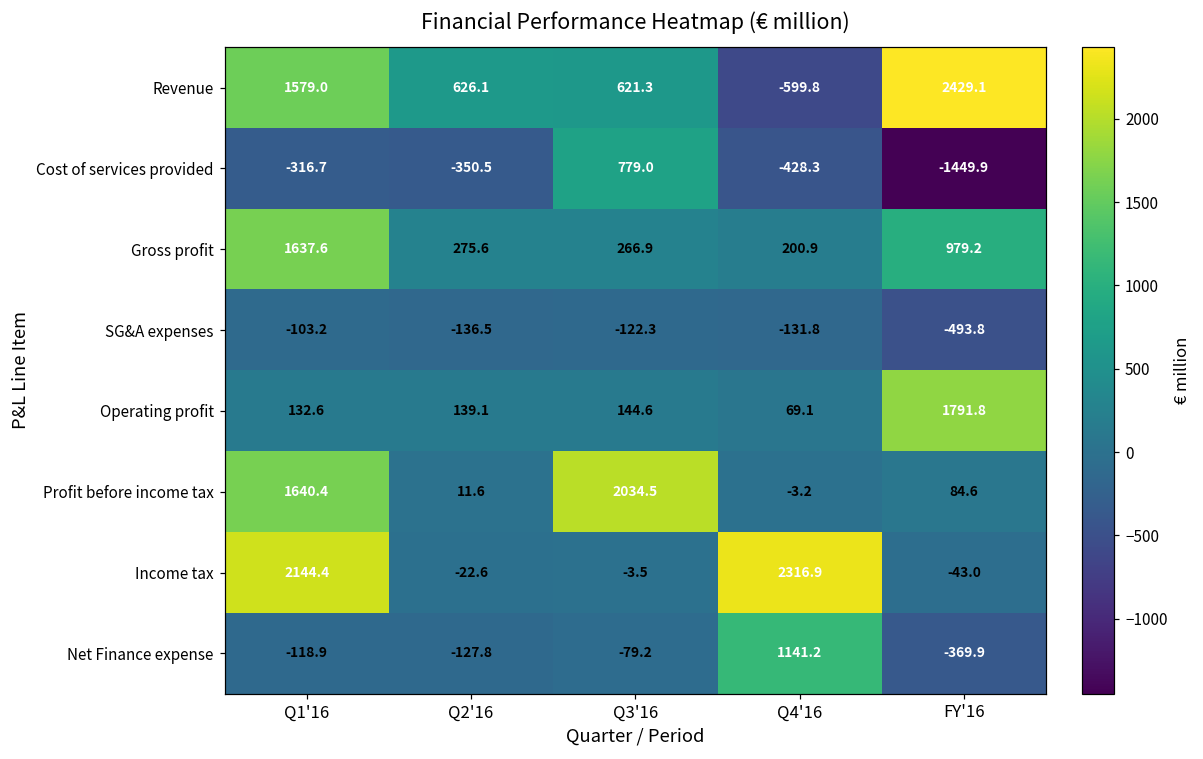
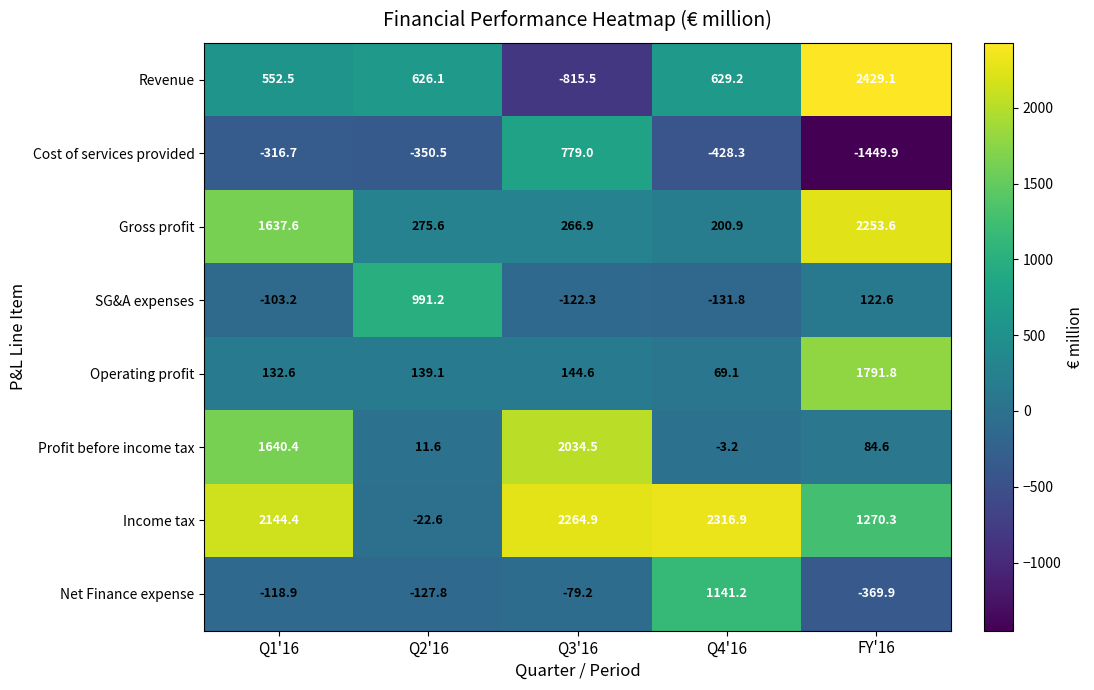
  {
    "Revenue": {
-     "Q1'16": 1579.0,
+     "Q1'16": 552.5,
      "Q2'16": 626.1,
-     "Q3'16": 621.3,
-     "Q4'16": -599.8,
+     "Q3'16": -815.5,
+     "Q4'16": 629.2,
      "FY'16": 2429.1
    },
    "Cost of services provided": {
      "Q1'16": -316.7,
      "Q2'16": -350.5,
      "Q3'16": 779.0,
      "Q4'16": -428.3,
      "FY'16": -1449.9
    },
    "Gross profit": {
      "Q1'16": 1637.6,
      "Q2'16": 275.6,
      "Q3'16": 266.9,
      "Q4'16": 200.9,
-     "FY'16": 979.2
+     "FY'16": 2253.6
    },
    "SG&A expenses": {
      "Q1'16": -103.2,
-     "Q2'16": -136.5,
+     "Q2'16": 991.2,
      "Q3'16": -122.3,
      "Q4'16": -131.8,
-     "FY'16": -493.8
+     "FY'16": 122.6
    },
    "Operating profit": {
      "Q1'16": 132.6,
      "Q2'16": 139.1,
      "Q3'16": 144.6,
      "Q4'16": 69.1,
      "FY'16": 1791.8
    },
    "Profit before income tax": {
      "Q1'16": 1640.4,
      "Q2'16": 11.6,
      "Q3'16": 2034.5,
      "Q4'16": -3.2,
      "FY'16": 84.6
    },
    "Income tax": {
      "Q1'16": 2144.4,
      "Q2'16": -22.6,
-     "Q3'16": -3.5,
+     "Q3'16": 2264.9,
      "Q4'16": 2316.9,
-     "FY'16": -43.0
+     "FY'16": 1270.3
    },
    "Net Finance expense": {
      "Q1'16": -118.9,
      "Q2'16": -127.8,
      "Q3'16": -79.2,
      "Q4'16": 1141.2,
      "FY'16": -369.9
    }
  }
